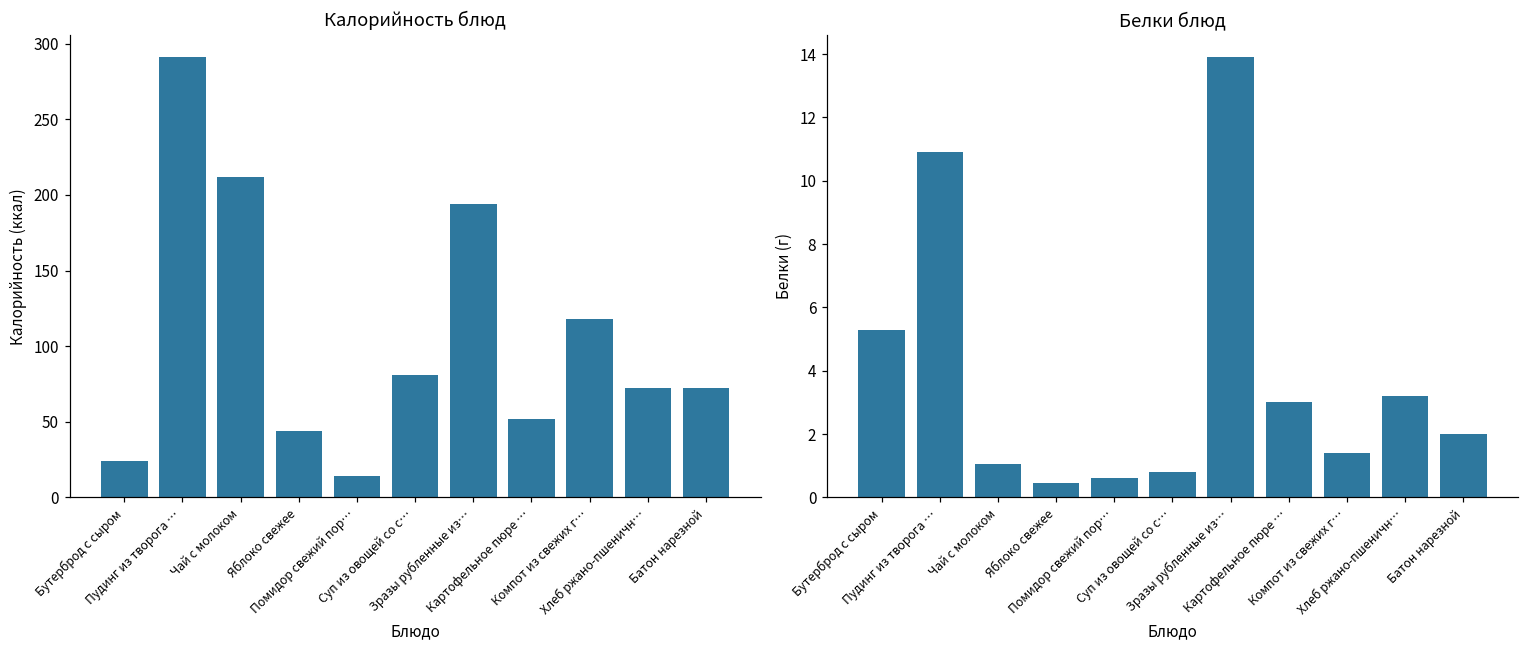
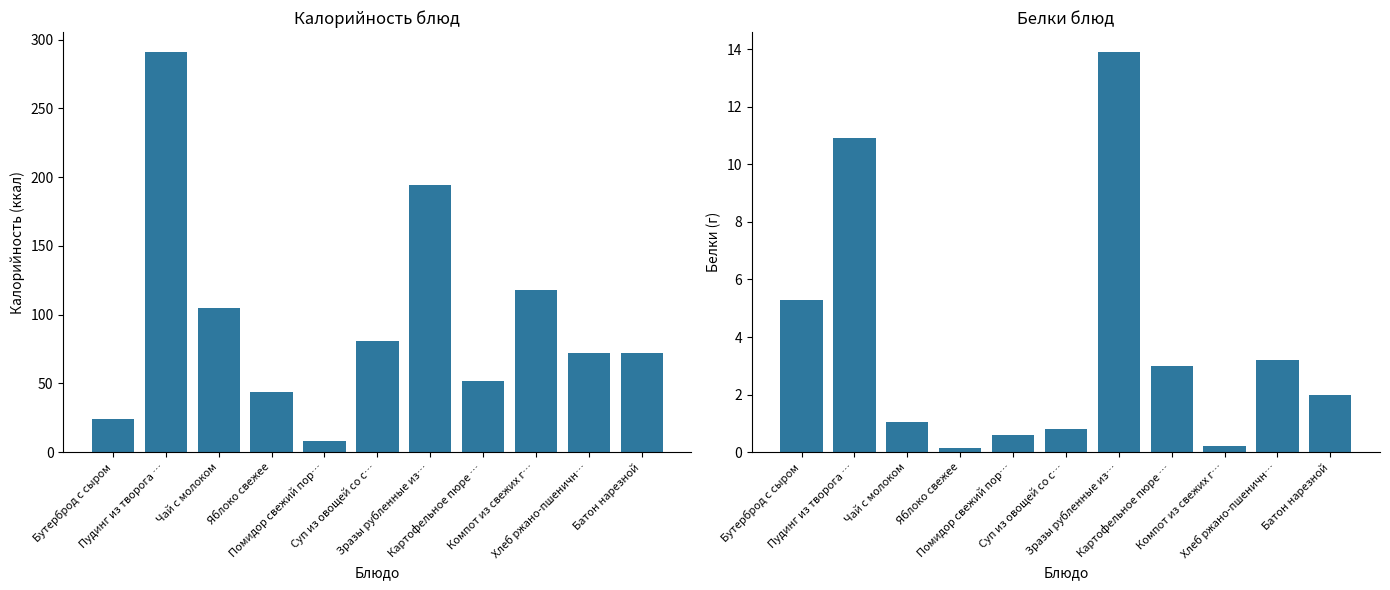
  {
    "Калорийность блюд": {
      "Бутерброд с сыром": 24,
      "Пудинг из творога …": 291,
-     "Чай с молоком": 212,
+     "Чай с молоком": 105,
      "Яблоко свежее": 44,
-     "Помидор свежий пор…": 14,
+     "Помидор свежий пор…": 8,
      "Суп из овощей со с…": 81,
      "Зразы рубленные из…": 194,
      "Картофельное пюре …": 52,
      "Компот из свежих г…": 118,
      "Хлеб ржано-пшеничн…": 72,
      "Батон нарезной": 72
    },
    "Белки блюд": {
      "Бутерброд с сыром": 5.3,
      "Пудинг из творога …": 10.9,
      "Чай с молоком": 1.0,
-     "Яблоко свежее": 0.4,
+     "Яблоко свежее": 0.2,
      "Помидор свежий пор…": 0.6,
      "Суп из овощей со с…": 0.8,
      "Зразы рубленные из…": 13.9,
      "Картофельное пюре …": 3.0,
-     "Компот из свежих г…": 1.4,
+     "Компот из свежих г…": 0.2,
      "Хлеб ржано-пшеничн…": 3.2,
      "Батон нарезной": 2.0
    }
  }
